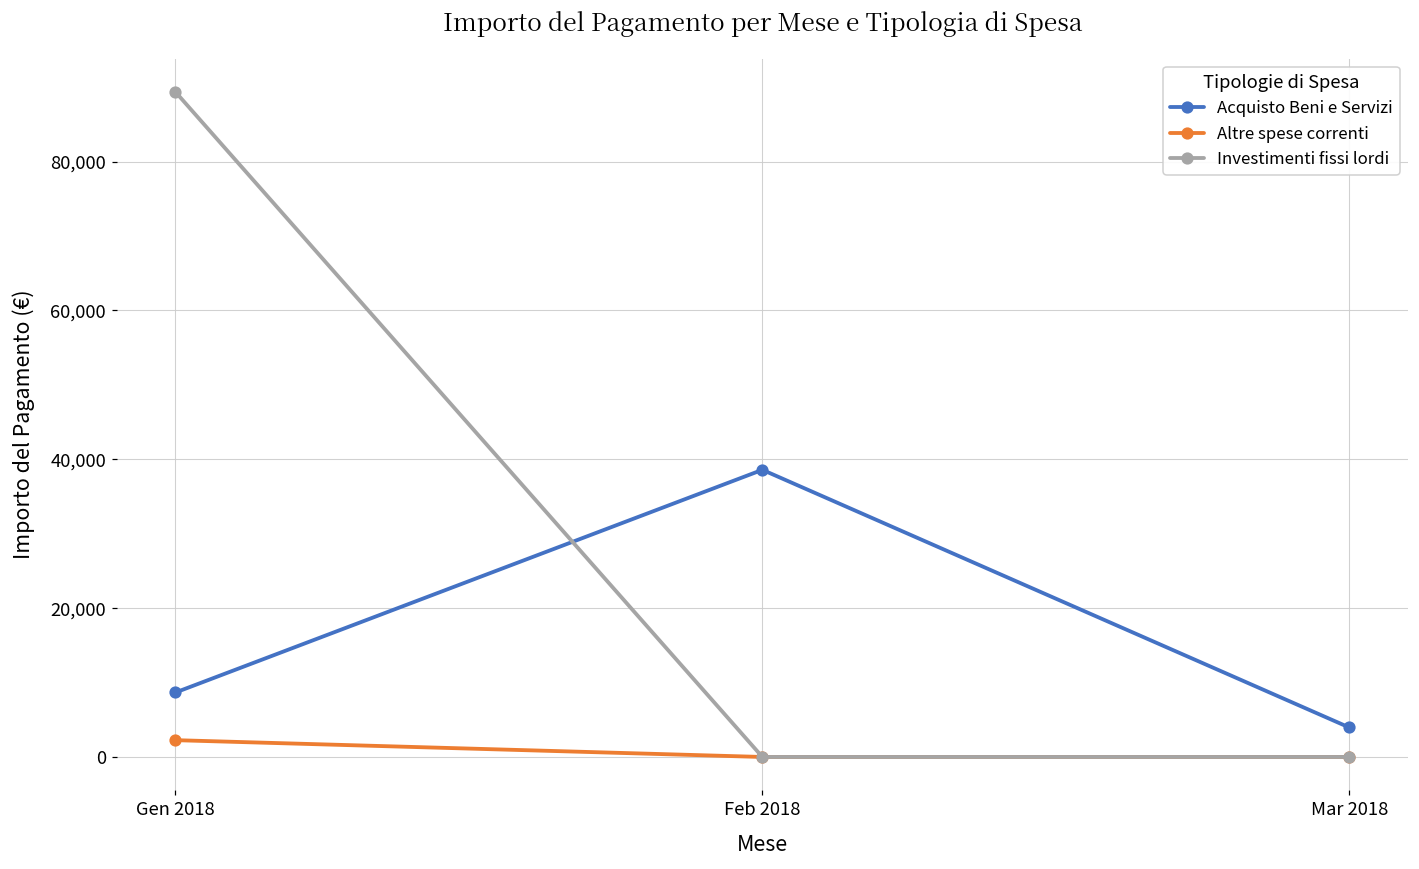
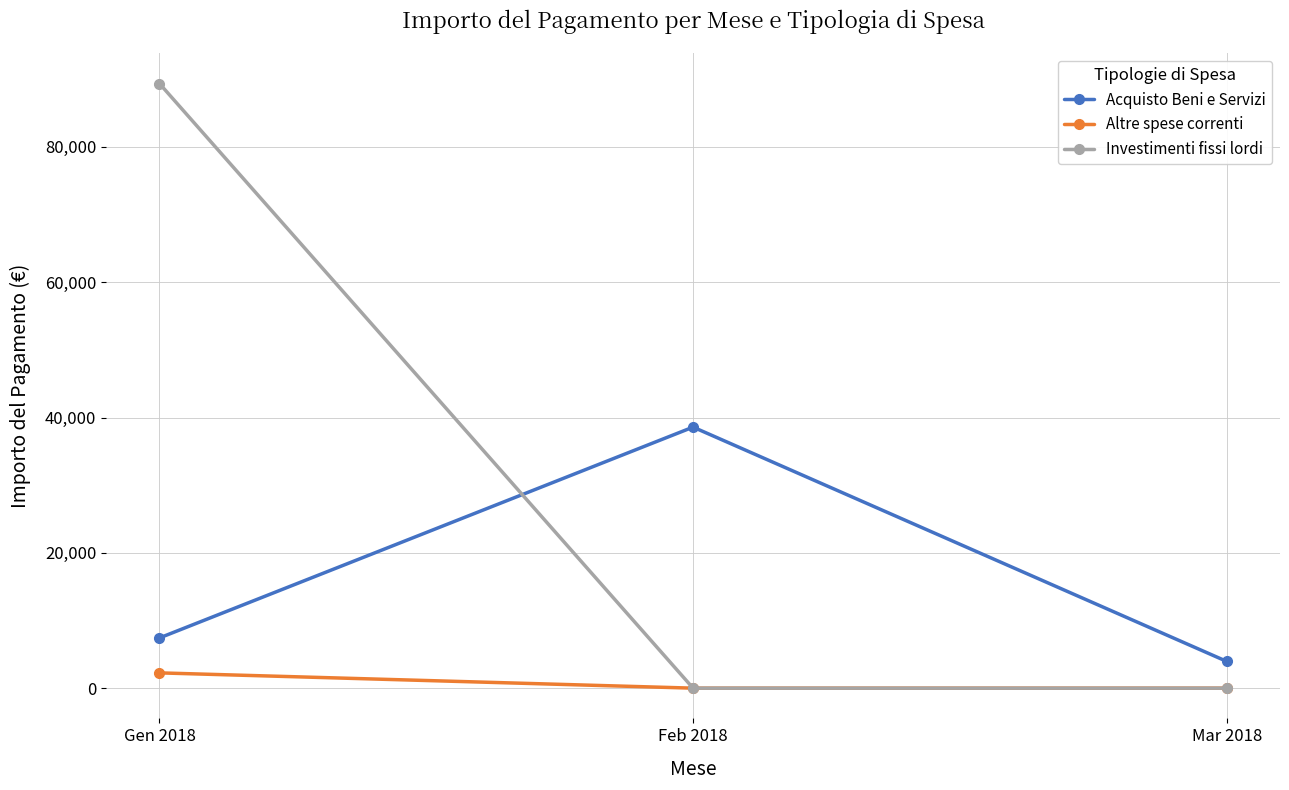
  {
    "Acquisto Beni e Servizi": {
-     "Gen 2018": "9,000",
+     "Gen 2018": "7,000",
      "Feb 2018": "39,000",
      "Mar 2018": "4,000"
    },
    "Altre spese correnti": {
      "Gen 2018": "2,000"
    },
    "Investimenti fissi lordi": {
      "Gen 2018": "89,000"
    }
  }
